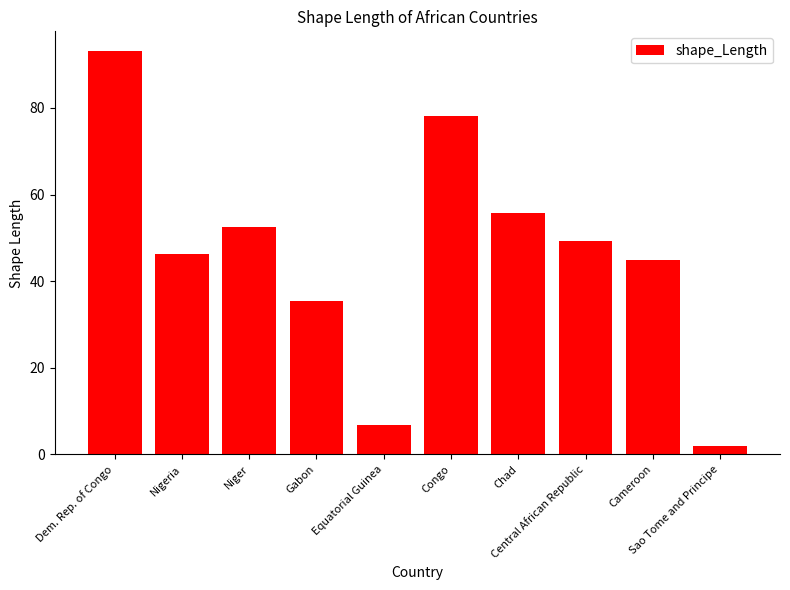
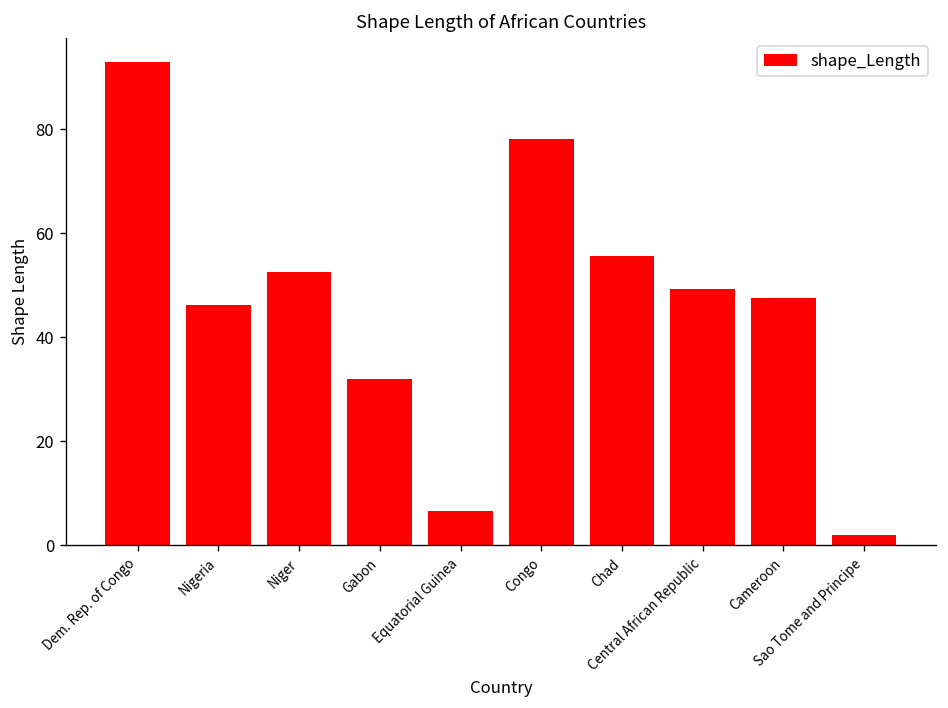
  {
    "Dem. Rep. of Congo": 93,
    "Nigeria": 46,
    "Niger": 53,
-   "Gabon": 35,
+   "Gabon": 32,
    "Equatorial Guinea": 7,
    "Congo": 78,
    "Chad": 56,
    "Central African Republic": 49,
-   "Cameroon": 45,
+   "Cameroon": 48,
    "Sao Tome and Principe": 2
  }
